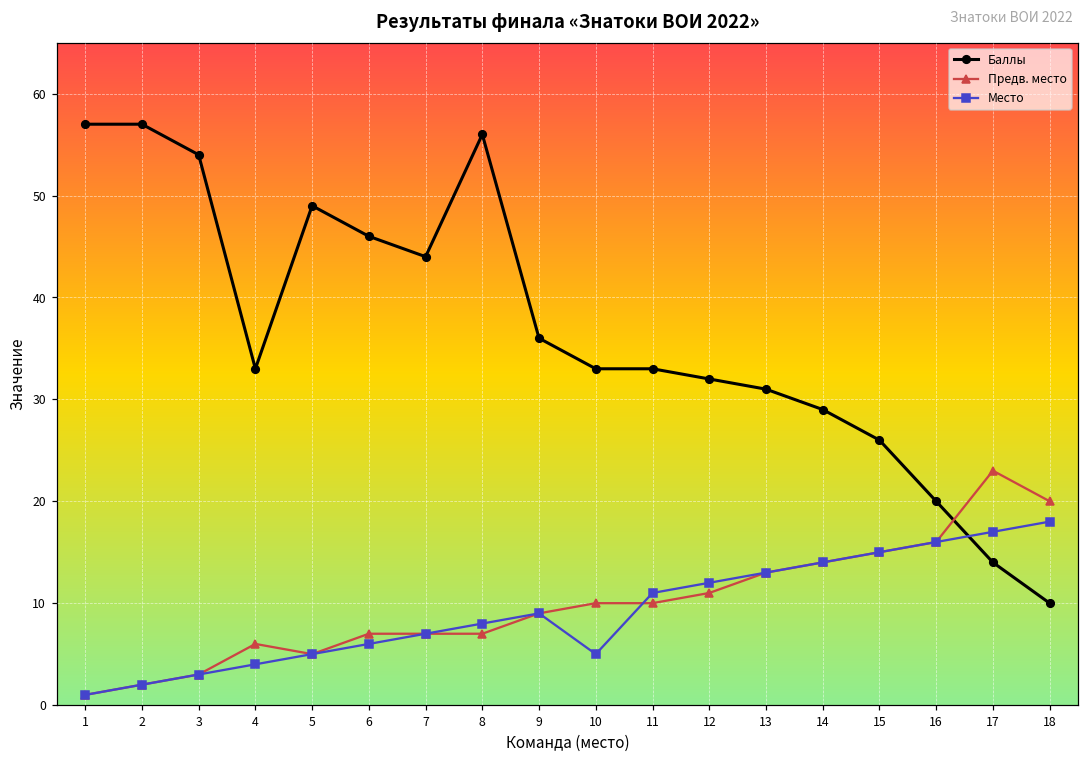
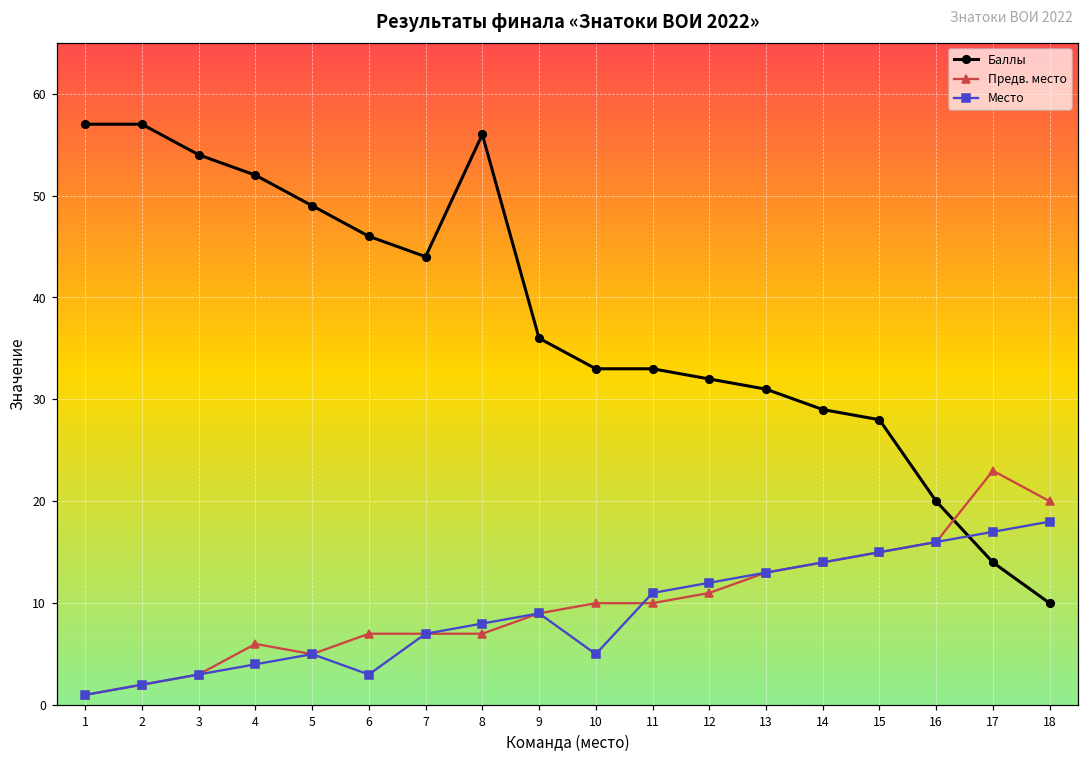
  {
    "Баллы": {
      "1": 57,
      "2": 57,
      "3": 54,
-     "4": 33,
+     "4": 52,
      "5": 49,
      "6": 46,
      "7": 44,
      "8": 56,
      "9": 36,
      "10": 33,
      "11": 33,
      "12": 32,
      "13": 31,
      "14": 29,
-     "15": 26,
+     "15": 28,
      "16": 20,
      "17": 14,
      "18": 10
    },
    "Предв. место": {
      "4": 6,
      "6": 7,
      "8": 7,
      "10": 10,
      "11": 10,
      "12": 11,
      "17": 23,
      "18": 20
    },
    "Место": {
      "4": 4,
-     "6": 6,
+     "6": 3,
      "8": 8,
      "10": 5,
      "11": 11,
      "12": 12,
      "17": 17,
      "18": 18
    }
  }
